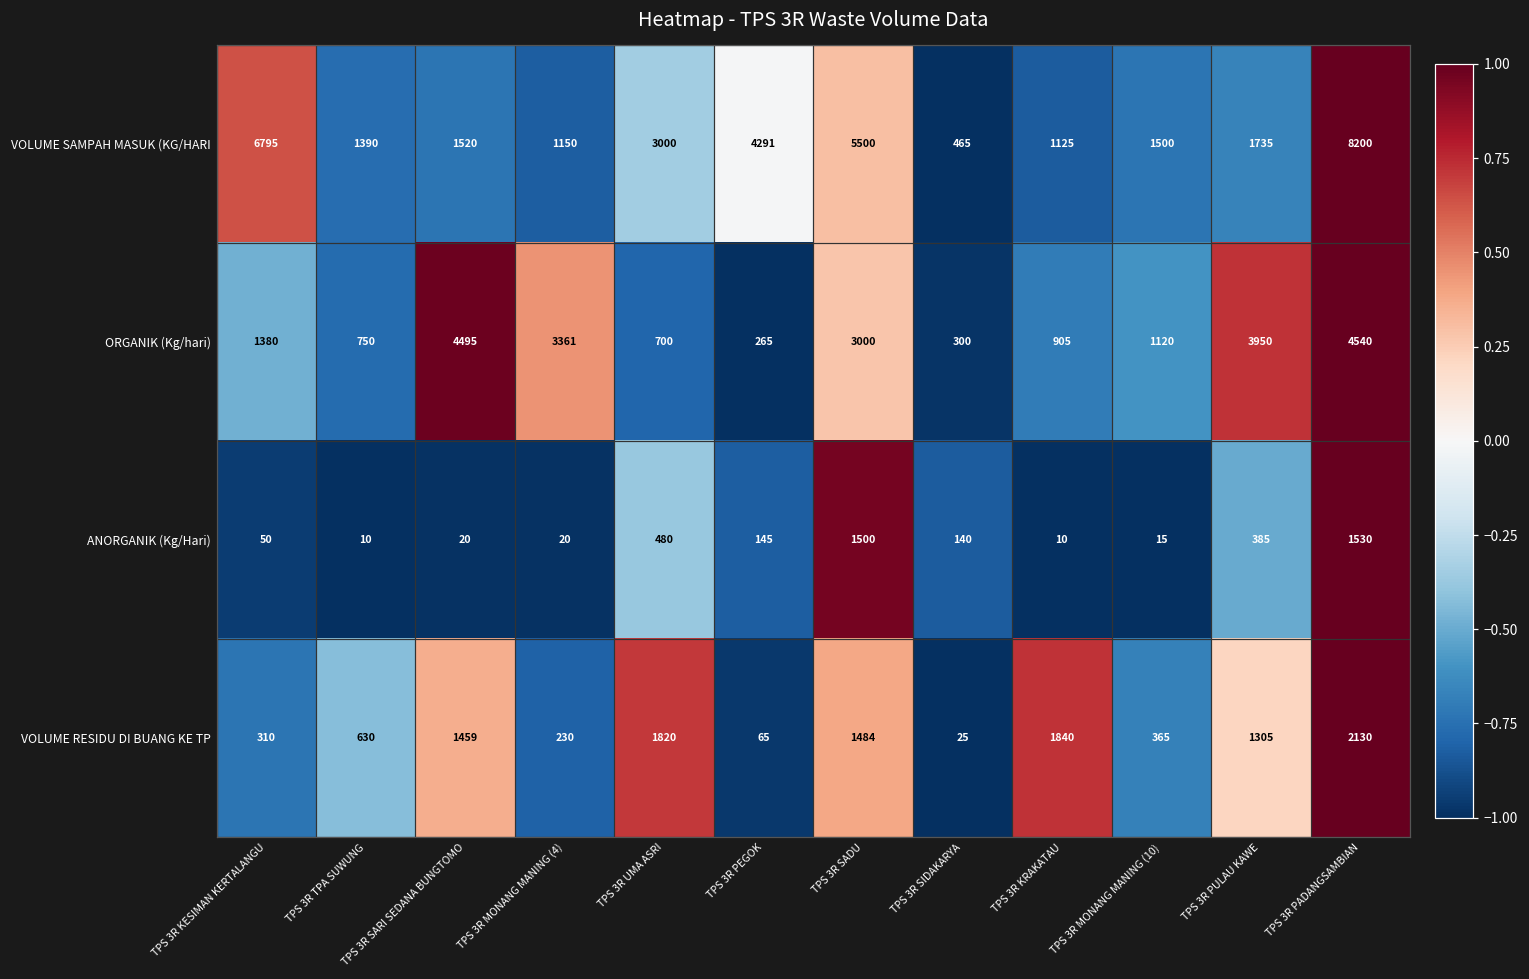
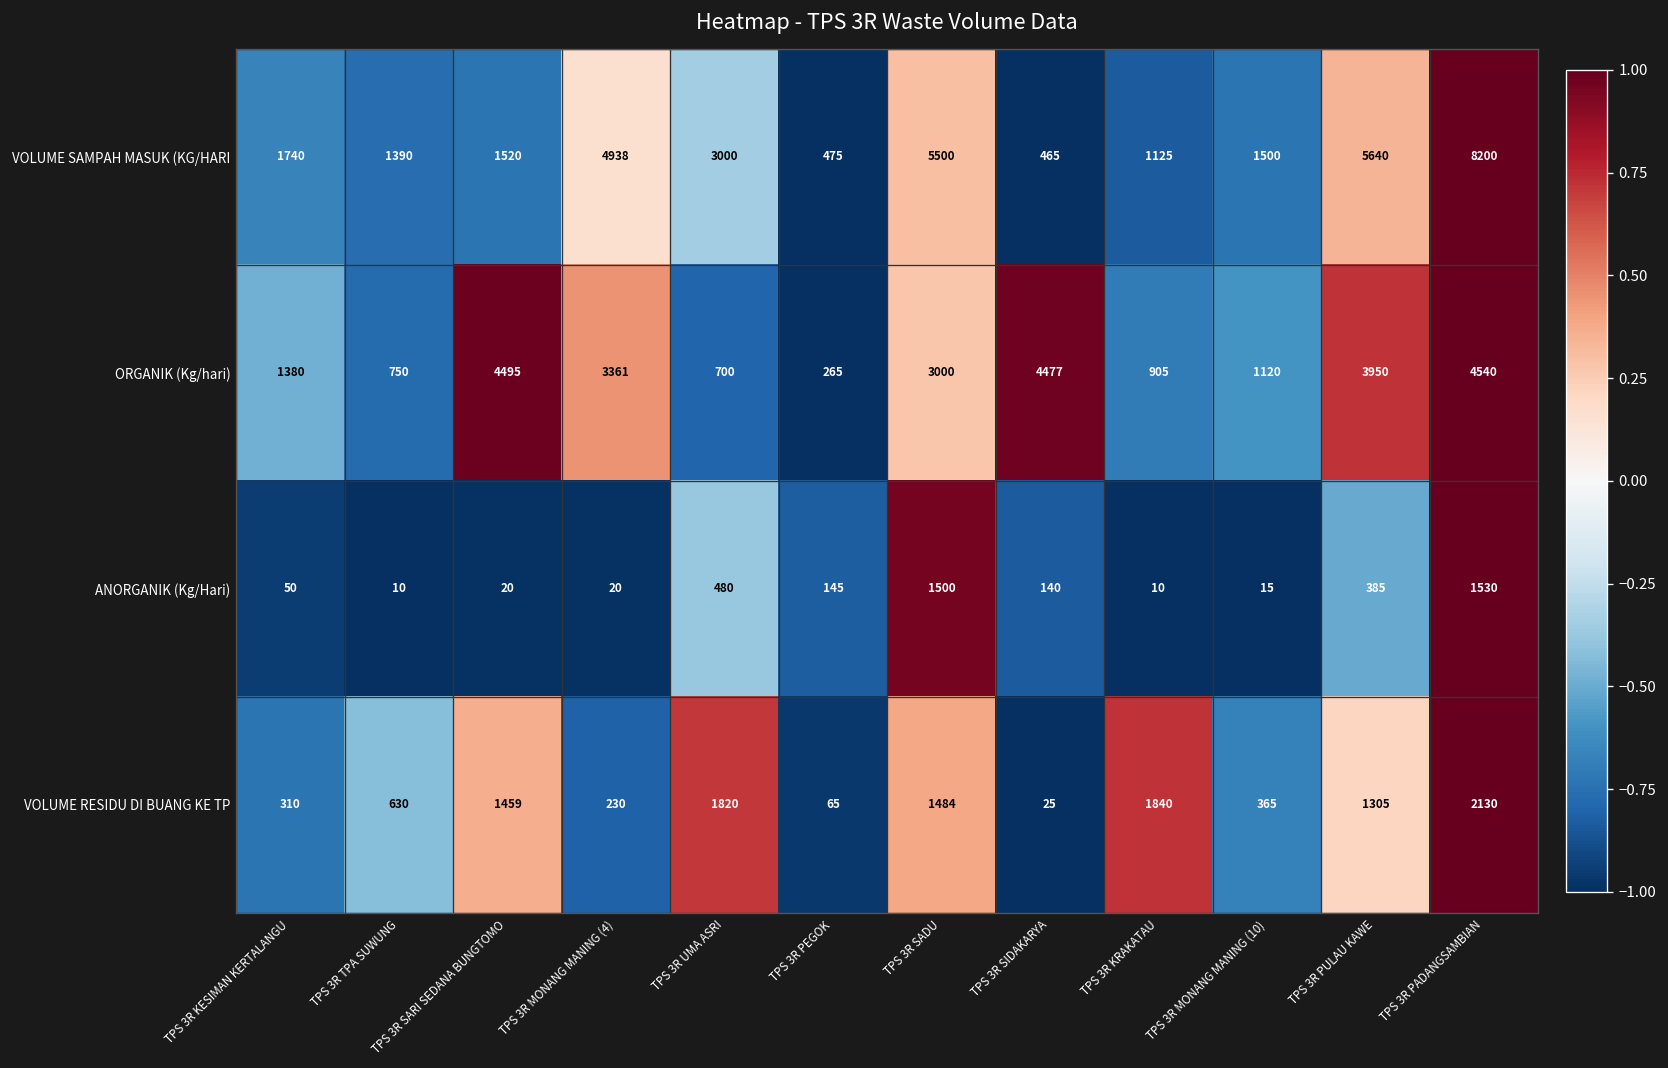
  {
    "VOLUME SAMPAH MASUK (KG/HARI": {
-     "TPS 3R KESIMAN KERTALANGU": 6795,
+     "TPS 3R KESIMAN KERTALANGU": 1740,
      "TPS 3R TPA SUWUNG": 1390,
      "TPS 3R SARI SEDANA BUNGTOMO": 1520,
-     "TPS 3R MONANG MANING (4)": 1150,
+     "TPS 3R MONANG MANING (4)": 4938,
      "TPS 3R UMA ASRI": 3000,
-     "TPS 3R PEGOK": 4291,
+     "TPS 3R PEGOK": 475,
      "TPS 3R SADU": 5500,
      "TPS 3R SIDAKARYA": 465,
      "TPS 3R KRAKATAU": 1125,
      "TPS 3R MONANG MANING (10)": 1500,
-     "TPS 3R PULAU KAWE": 1735,
+     "TPS 3R PULAU KAWE": 5640,
      "TPS 3R PADANGSAMBIAN": 8200
    },
    "ORGANIK (Kg/hari)": {
      "TPS 3R KESIMAN KERTALANGU": 1380,
      "TPS 3R TPA SUWUNG": 750,
      "TPS 3R SARI SEDANA BUNGTOMO": 4495,
      "TPS 3R MONANG MANING (4)": 3361,
      "TPS 3R UMA ASRI": 700,
      "TPS 3R PEGOK": 265,
      "TPS 3R SADU": 3000,
-     "TPS 3R SIDAKARYA": 300,
+     "TPS 3R SIDAKARYA": 4477,
      "TPS 3R KRAKATAU": 905,
      "TPS 3R MONANG MANING (10)": 1120,
      "TPS 3R PULAU KAWE": 3950,
      "TPS 3R PADANGSAMBIAN": 4540
    },
    "ANORGANIK (Kg/Hari)": {
      "TPS 3R KESIMAN KERTALANGU": 50,
      "TPS 3R TPA SUWUNG": 10,
      "TPS 3R SARI SEDANA BUNGTOMO": 20,
      "TPS 3R MONANG MANING (4)": 20,
      "TPS 3R UMA ASRI": 480,
      "TPS 3R PEGOK": 145,
      "TPS 3R SADU": 1500,
      "TPS 3R SIDAKARYA": 140,
      "TPS 3R KRAKATAU": 10,
      "TPS 3R MONANG MANING (10)": 15,
      "TPS 3R PULAU KAWE": 385,
      "TPS 3R PADANGSAMBIAN": 1530
    },
    "VOLUME RESIDU DI BUANG KE TP": {
      "TPS 3R KESIMAN KERTALANGU": 310,
      "TPS 3R TPA SUWUNG": 630,
      "TPS 3R SARI SEDANA BUNGTOMO": 1459,
      "TPS 3R MONANG MANING (4)": 230,
      "TPS 3R UMA ASRI": 1820,
      "TPS 3R PEGOK": 65,
      "TPS 3R SADU": 1484,
      "TPS 3R SIDAKARYA": 25,
      "TPS 3R KRAKATAU": 1840,
      "TPS 3R MONANG MANING (10)": 365,
      "TPS 3R PULAU KAWE": 1305,
      "TPS 3R PADANGSAMBIAN": 2130
    }
  }
